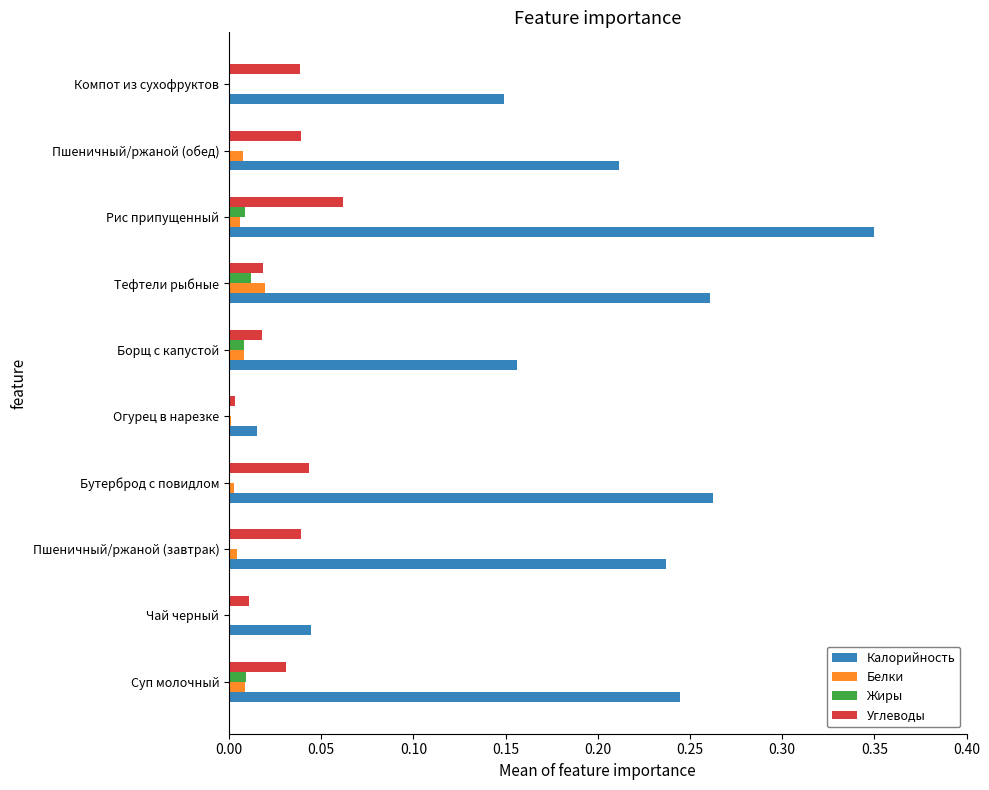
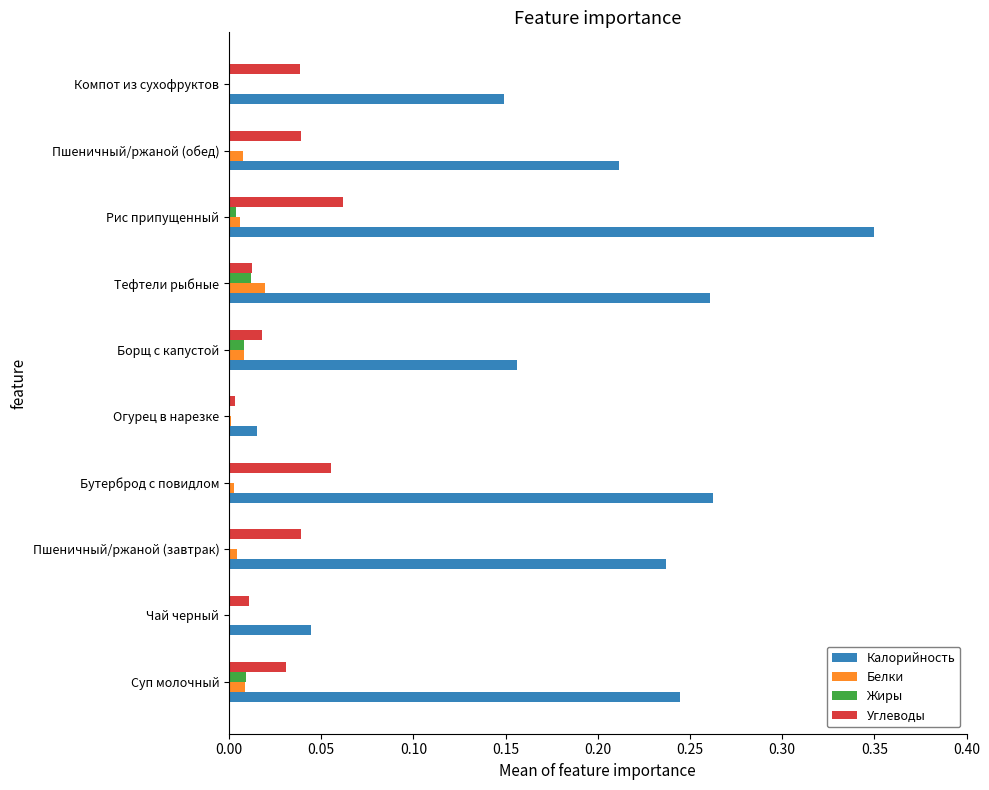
  {
    "Калорийность": {
      "Компот из сухофруктов": 0.149,
      "Пшеничный/ржаной (обед)": 0.212,
      "Рис припущенный": 0.350,
      "Тефтели рыбные": 0.261,
      "Борщ с капустой": 0.156,
      "Огурец в нарезке": 0.015,
      "Бутерброд с повидлом": 0.263,
      "Пшеничный/ржаной (завтрак)": 0.237,
      "Чай черный": 0.045,
      "Суп молочный": 0.245
    },
    "Белки": {
      "Пшеничный/ржаной (обед)": 0.008,
      "Рис припущенный": 0.006,
      "Тефтели рыбные": 0.020,
      "Борщ с капустой": 0.008,
      "Бутерброд с повидлом": 0.003,
      "Пшеничный/ржаной (завтрак)": 0.004,
      "Суп молочный": 0.009
    },
    "Жиры": {
      "Компот из сухофруктов": 0.000,
-     "Рис припущенный": 0.009,
+     "Рис припущенный": 0.004,
      "Тефтели рыбные": 0.012,
      "Борщ с капустой": 0.008,
      "Огурец в нарезке": 0.000,
      "Чай черный": 0.000,
      "Суп молочный": 0.009
    },
    "Углеводы": {
      "Компот из сухофруктов": 0.038,
      "Пшеничный/ржаной (обед)": 0.039,
      "Рис припущенный": 0.062,
-     "Тефтели рыбные": 0.019,
+     "Тефтели рыбные": 0.012,
      "Борщ с капустой": 0.018,
      "Огурец в нарезке": 0.003,
-     "Бутерброд с повидлом": 0.043,
+     "Бутерброд с повидлом": 0.055,
      "Пшеничный/ржаной (завтрак)": 0.039,
      "Чай черный": 0.011,
      "Суп молочный": 0.031
    }
  }
